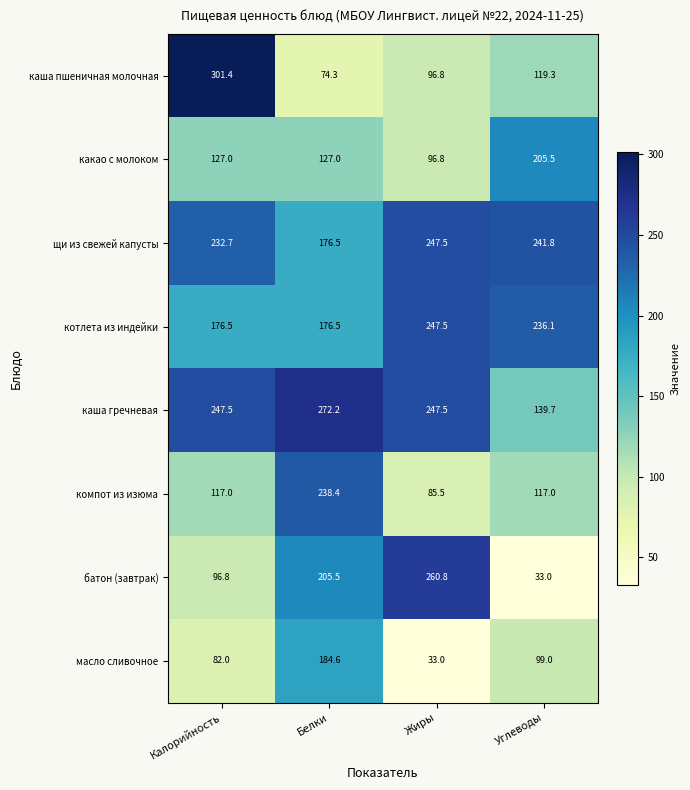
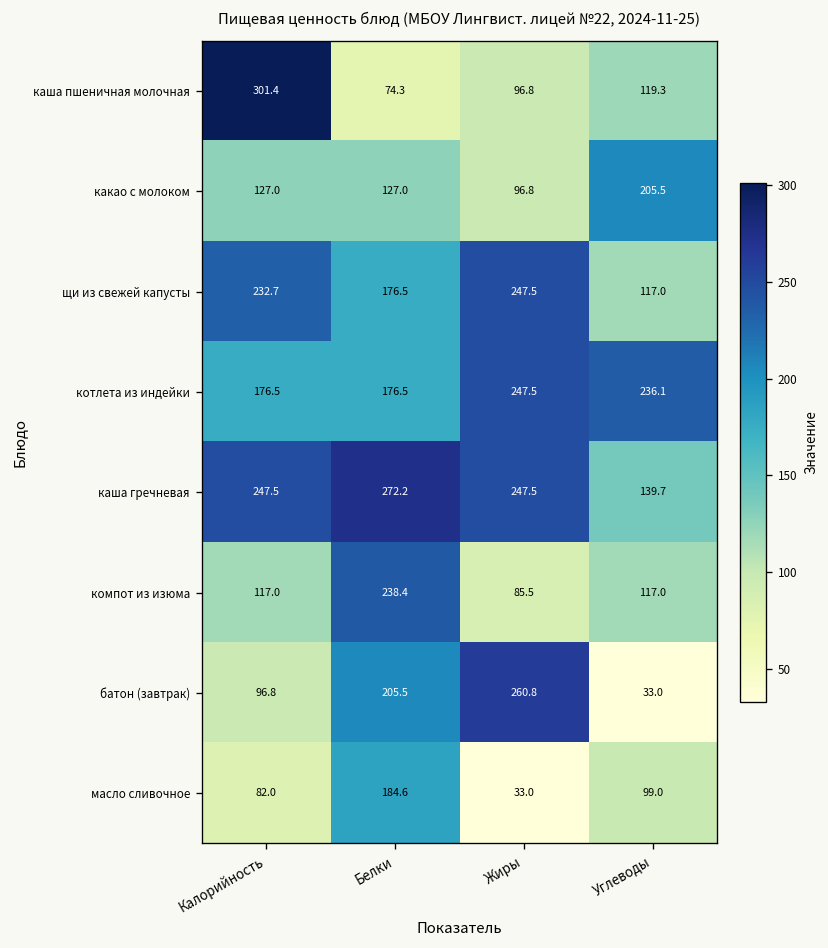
  {
    "каша пшеничная молочная": {
      "Калорийность": 301.4,
      "Белки": 74.3,
      "Жиры": 96.8,
      "Углеводы": 119.3
    },
    "какао с молоком": {
      "Калорийность": 127.0,
      "Белки": 127.0,
      "Жиры": 96.8,
      "Углеводы": 205.5
    },
    "щи из свежей капусты": {
      "Калорийность": 232.7,
      "Белки": 176.5,
      "Жиры": 247.5,
-     "Углеводы": 241.8
+     "Углеводы": 117.0
    },
    "котлета из индейки": {
      "Калорийность": 176.5,
      "Белки": 176.5,
      "Жиры": 247.5,
      "Углеводы": 236.1
    },
    "каша гречневая": {
      "Калорийность": 247.5,
      "Белки": 272.2,
      "Жиры": 247.5,
      "Углеводы": 139.7
    },
    "компот из изюма": {
      "Калорийность": 117.0,
      "Белки": 238.4,
      "Жиры": 85.5,
      "Углеводы": 117.0
    },
    "батон (завтрак)": {
      "Калорийность": 96.8,
      "Белки": 205.5,
      "Жиры": 260.8,
      "Углеводы": 33.0
    },
    "масло сливочное": {
      "Калорийность": 82.0,
      "Белки": 184.6,
      "Жиры": 33.0,
      "Углеводы": 99.0
    }
  }
